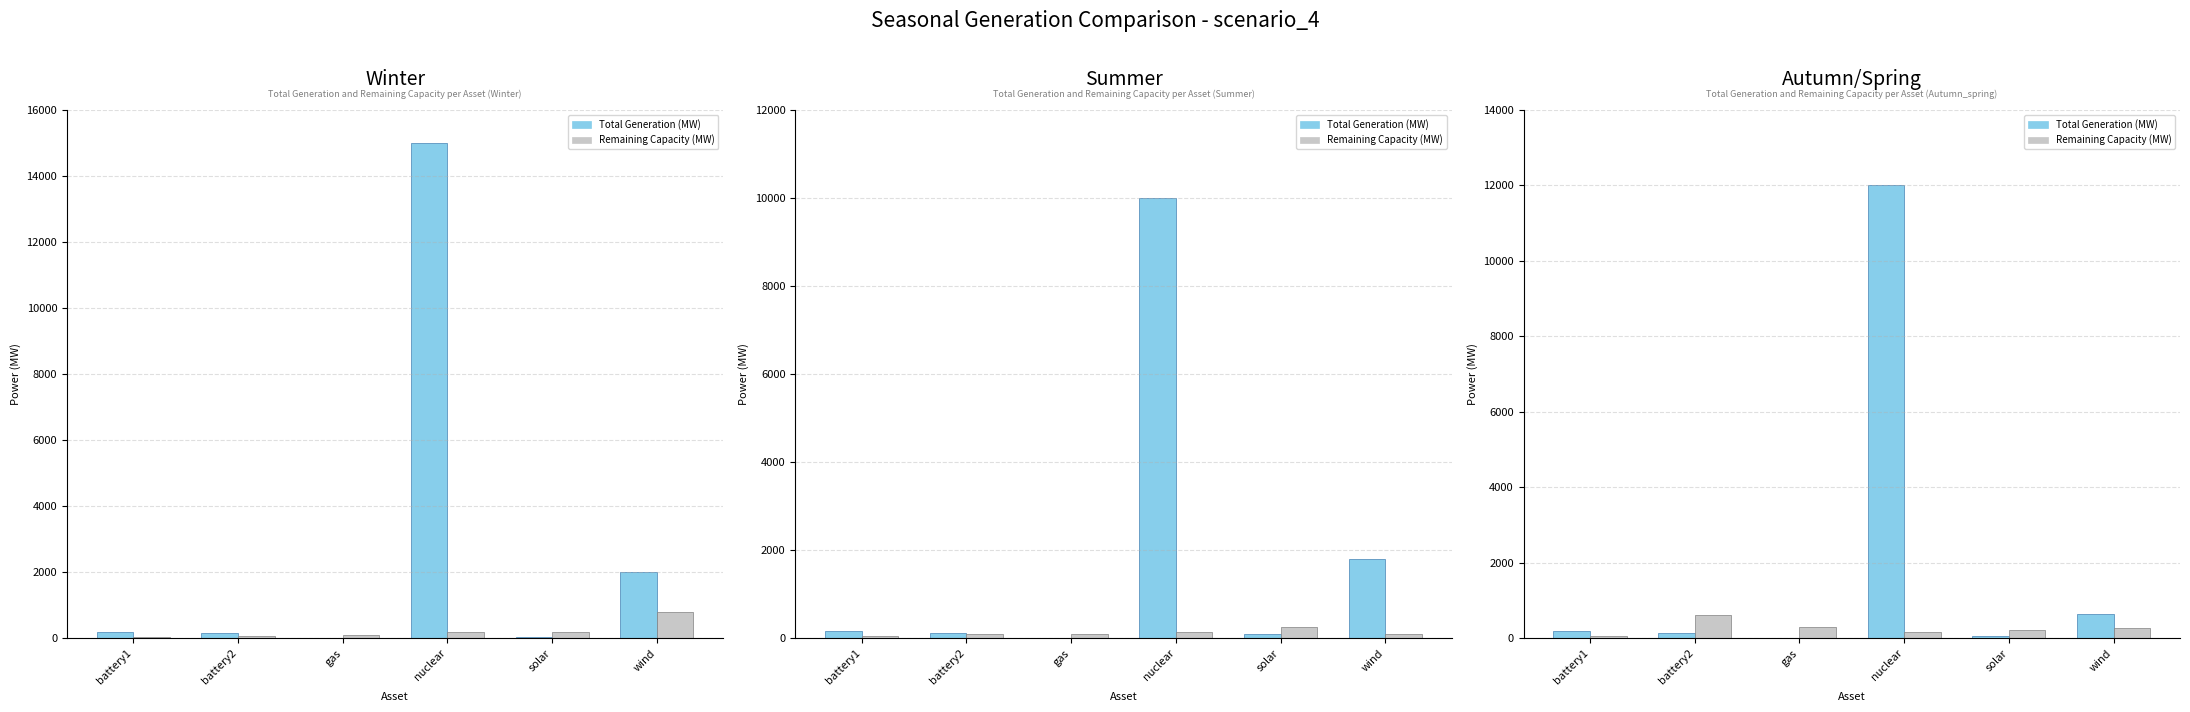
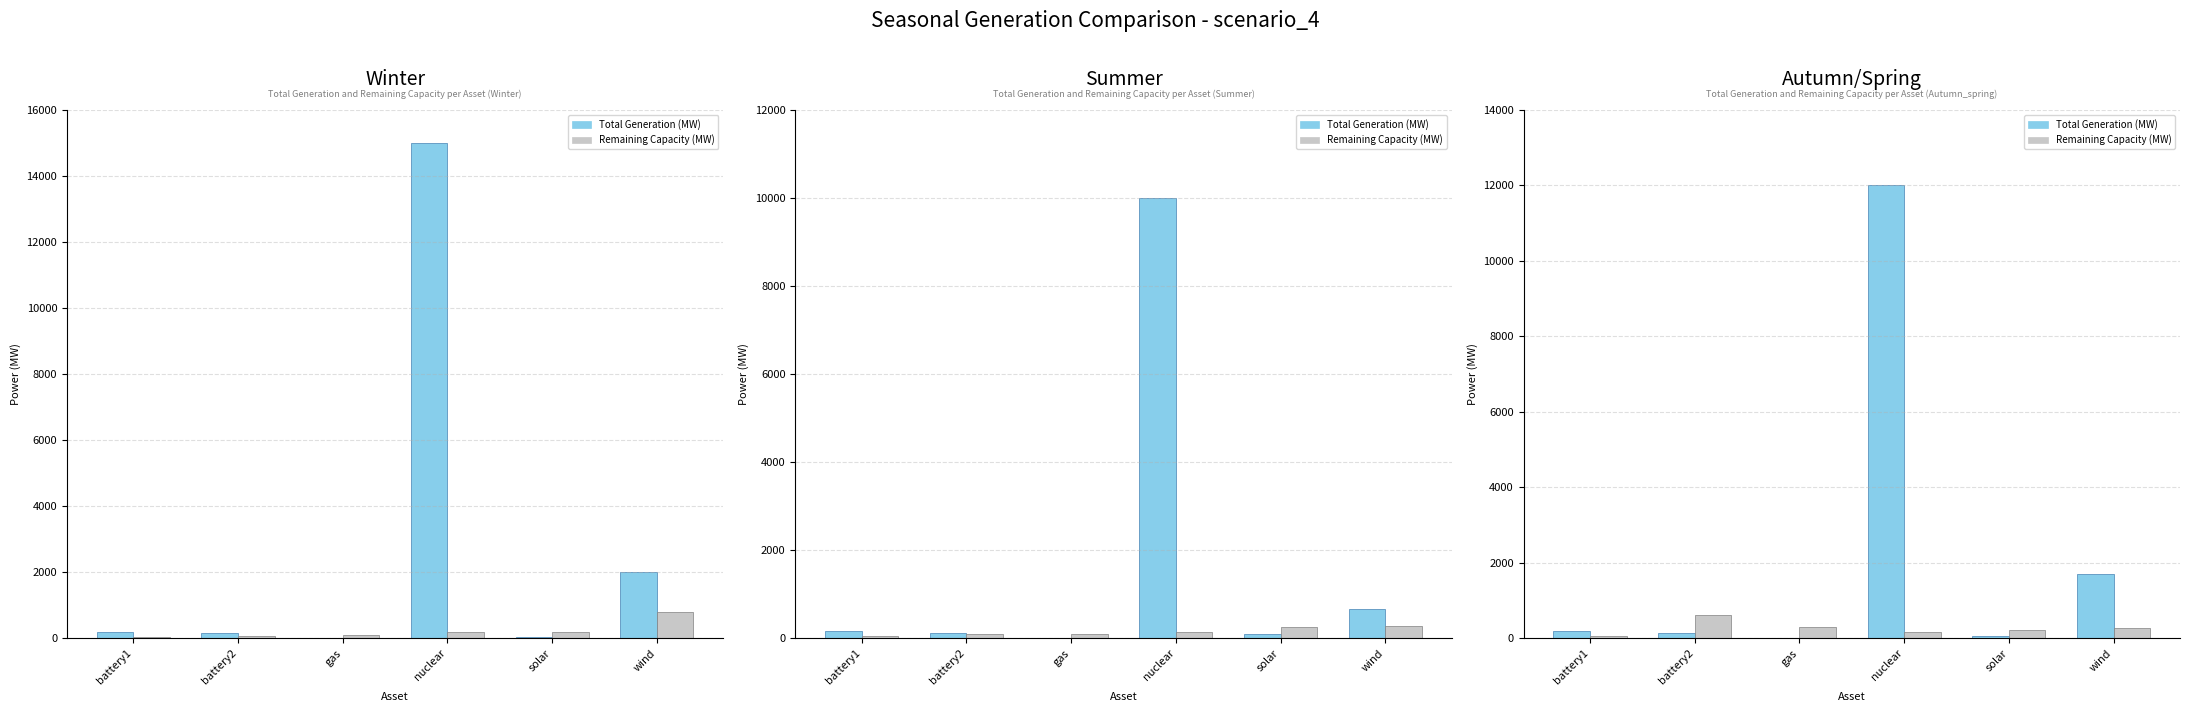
  {
    "Winter": {
      "Total Generation (MW)": {
        "battery1": 200,
        "battery2": 200,
        "gas": 0,
        "nuclear": 15000,
        "wind": 2000
      },
      "Remaining Capacity (MW)": {
        "battery2": 100,
        "gas": 100,
        "nuclear": 200,
        "solar": 200,
        "wind": 800
      }
    },
    "Summer": {
      "Total Generation (MW)": {
        "battery1": 200,
        "battery2": 100,
        "gas": 0,
        "nuclear": 10000,
        "solar": 100,
-       "wind": 1800
+       "wind": 700
      },
      "Remaining Capacity (MW)": {
        "battery1": 100,
        "battery2": 100,
        "gas": 100,
        "nuclear": 200,
        "solar": 300,
-       "wind": 100
+       "wind": 300
      }
    },
    "Autumn/Spring": {
      "Total Generation (MW)": {
        "battery1": 200,
        "battery2": 100,
        "gas": 0,
        "nuclear": 12000,
        "solar": 100,
-       "wind": 700
+       "wind": 1700
      },
      "Remaining Capacity (MW)": {
        "battery2": 600,
        "gas": 300,
        "nuclear": 200,
        "solar": 200,
        "wind": 300
      }
    }
  }
